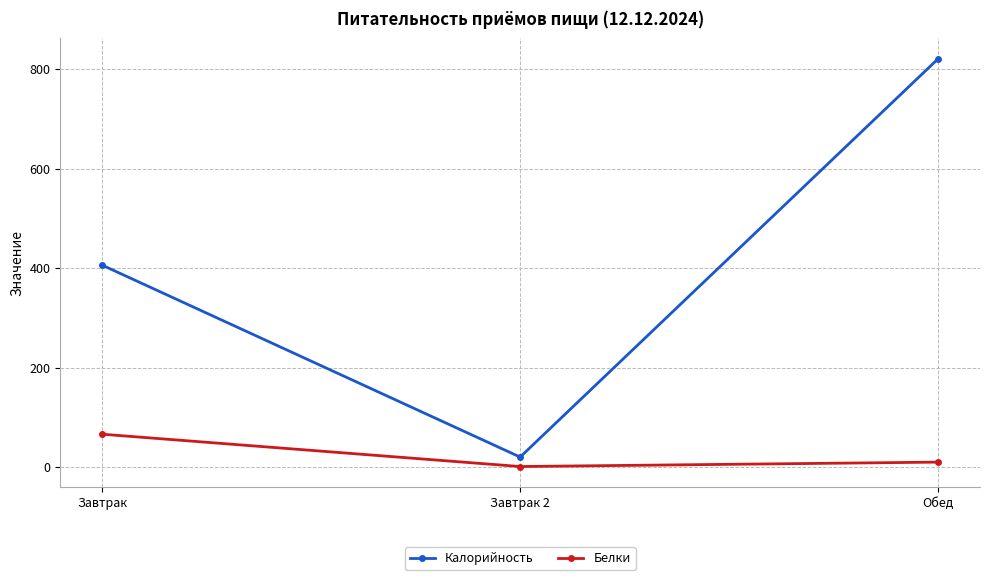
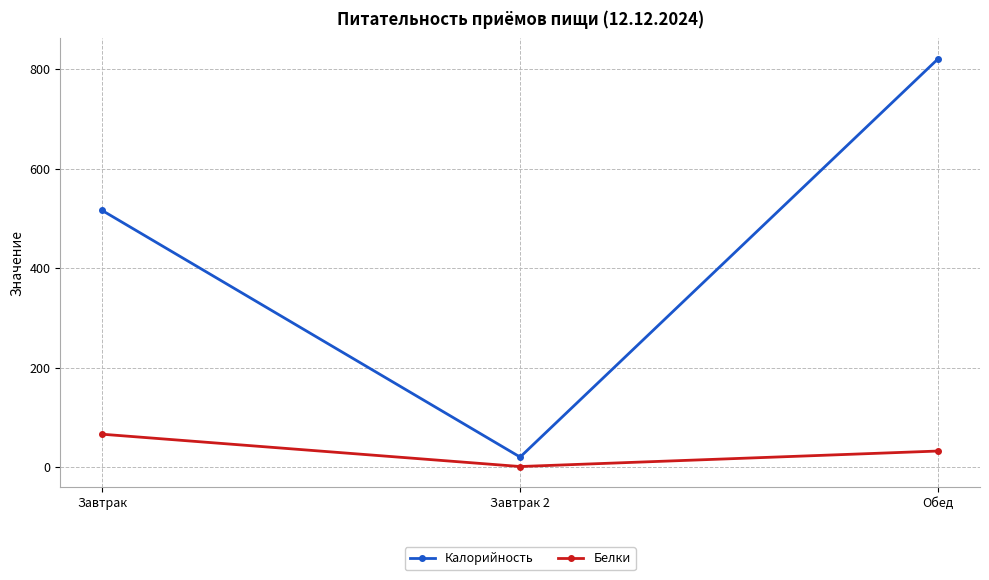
  {
    "Калорийность": {
-     "Завтрак": 410,
+     "Завтрак": 520,
      "Завтрак 2": 20,
      "Обед": 820
    },
    "Белки": {
      "Завтрак": 70,
      "Завтрак 2": 0,
-     "Обед": 10
+     "Обед": 30
    }
  }
